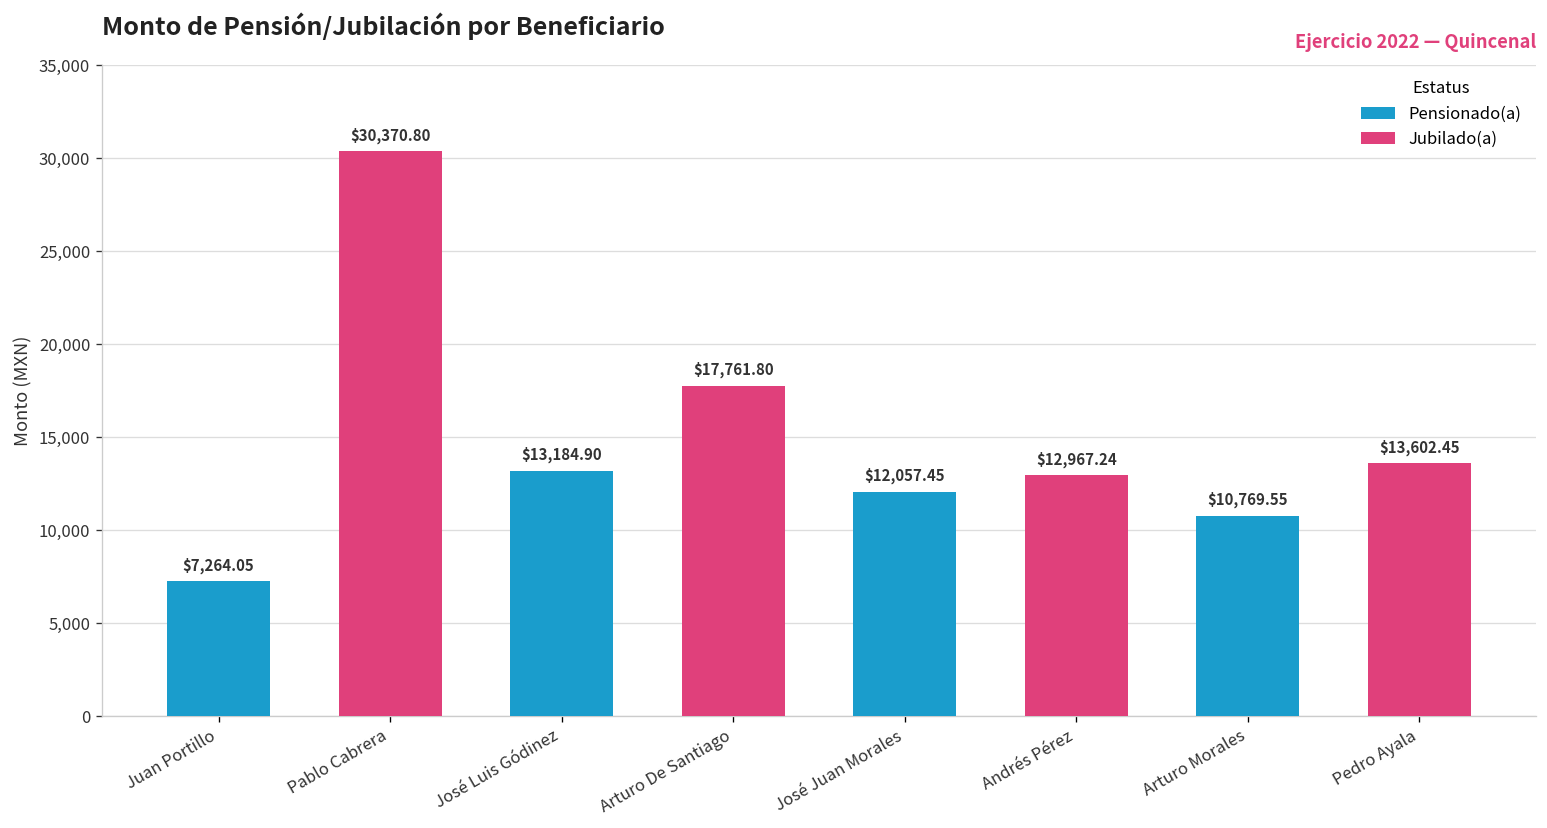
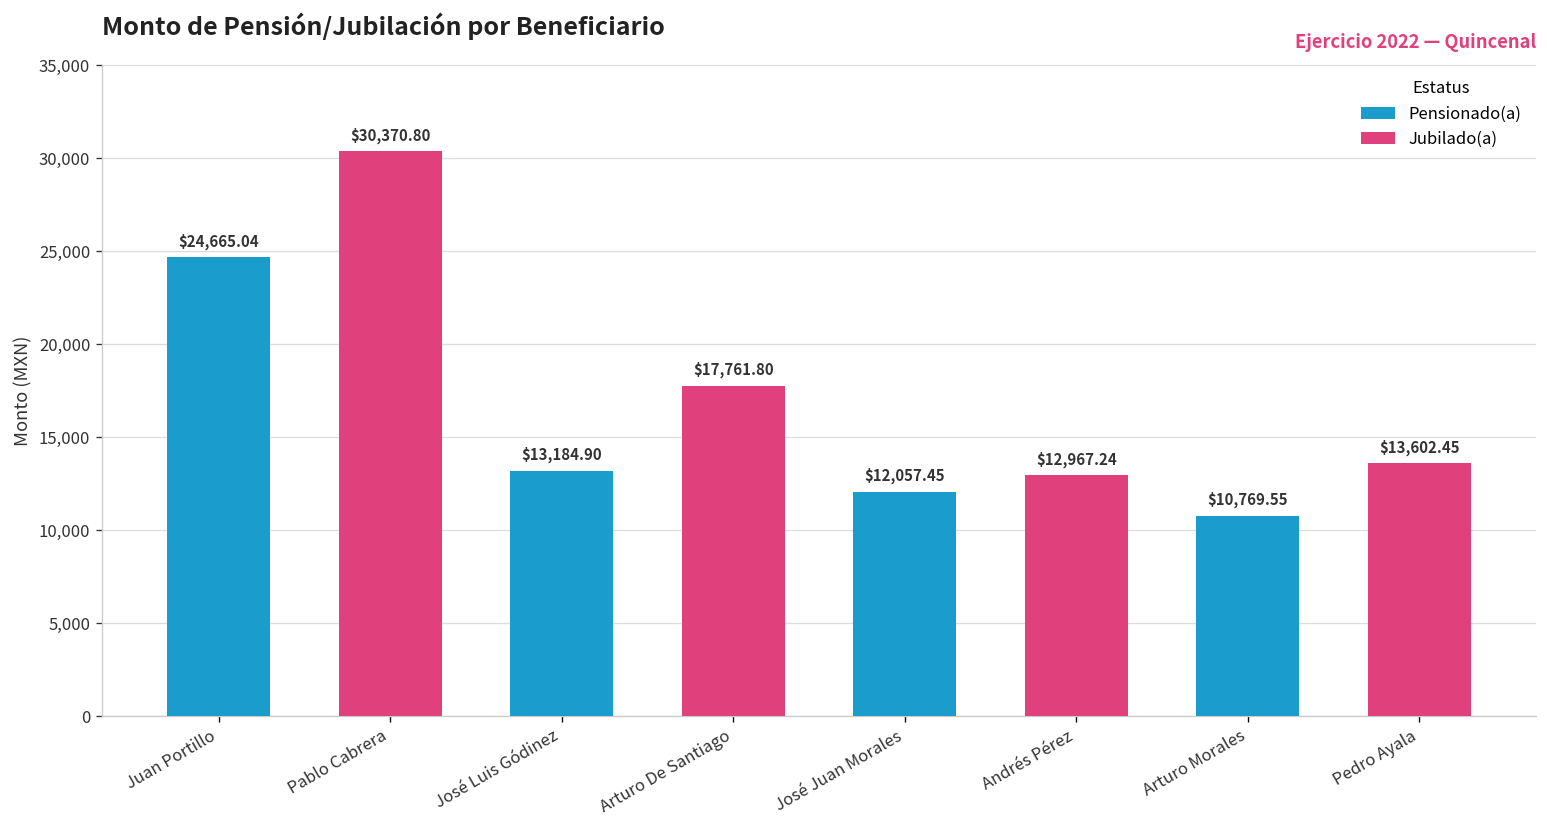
  {
-   "Juan Portillo": "$7,264.05",
+   "Juan Portillo": "$24,665.04",
    "Pablo Cabrera": "$30,370.80",
    "José Luis Gódinez": "$13,184.90",
    "Arturo De Santiago": "$17,761.80",
    "José Juan Morales": "$12,057.45",
    "Andrés Pérez": "$12,967.24",
    "Arturo Morales": "$10,769.55",
    "Pedro Ayala": "$13,602.45"
  }
